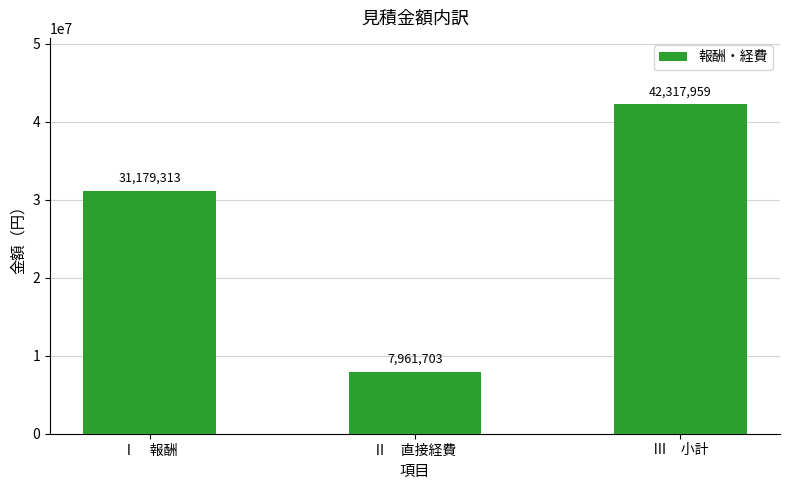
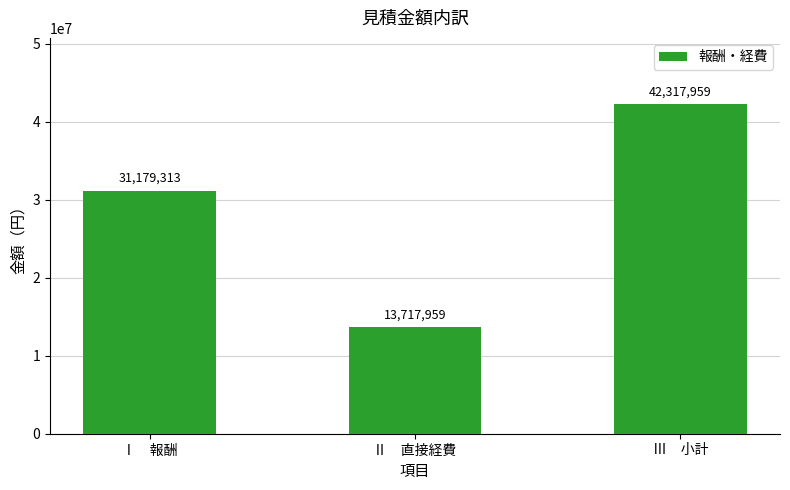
  {
    "Ⅰ 報酬": "31,179,313",
-   "Ⅱ 直接経費": "7,961,703",
+   "Ⅱ 直接経費": "13,717,959",
    "Ⅲ 小計": "42,317,959"
  }
